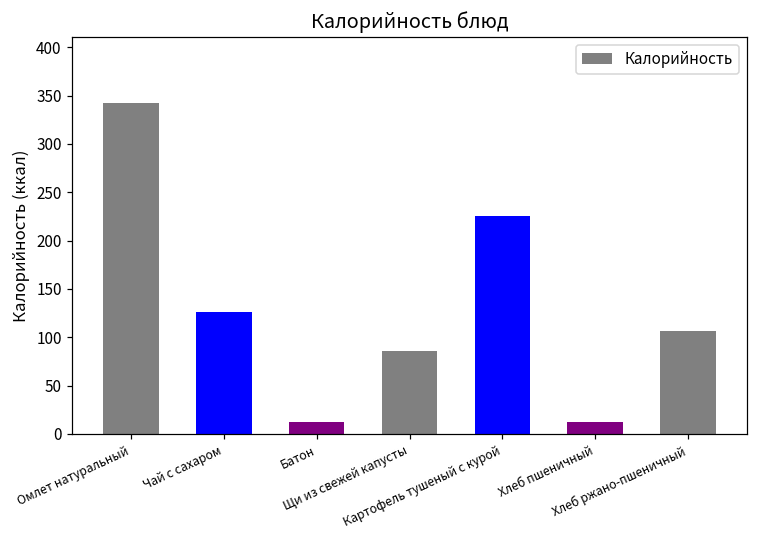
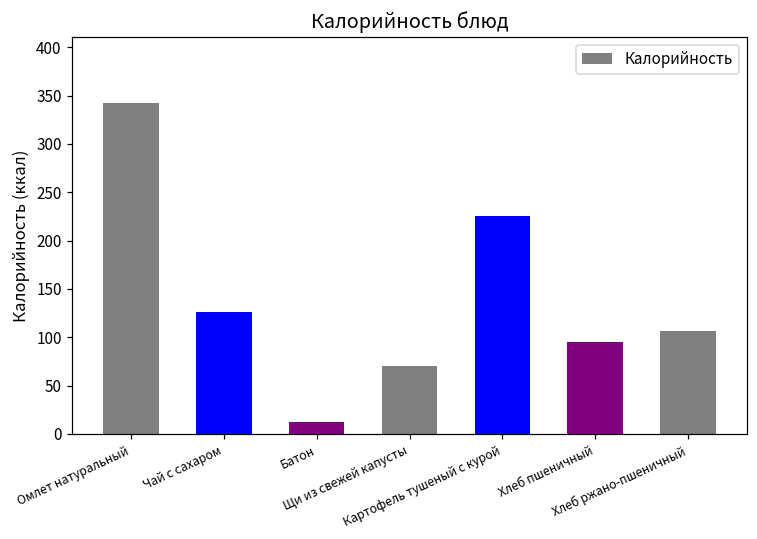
  {
    "Омлет натуральный": 340,
    "Чай с сахаром": 130,
    "Батон": 10,
-   "Щи из свежей капусты": 90,
+   "Щи из свежей капусты": 70,
    "Картофель тушеный с курой": 230,
-   "Хлеб пшеничный": 10,
+   "Хлеб пшеничный": 90,
    "Хлеб ржано-пшеничный": 110
  }
